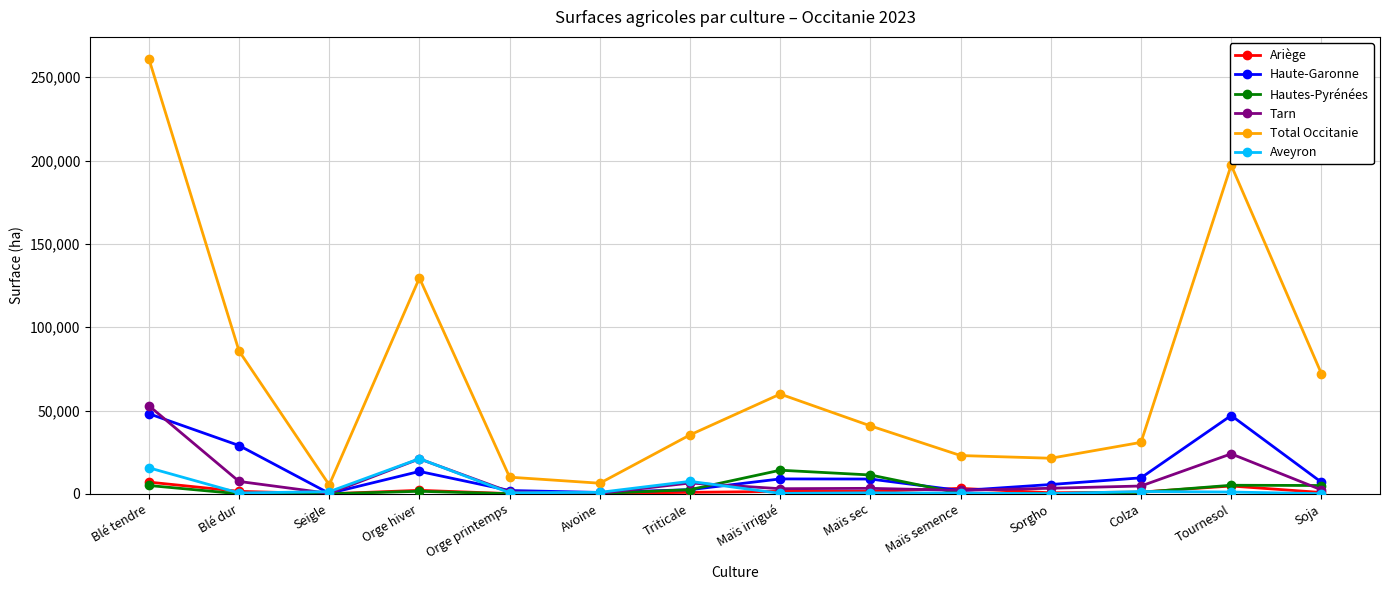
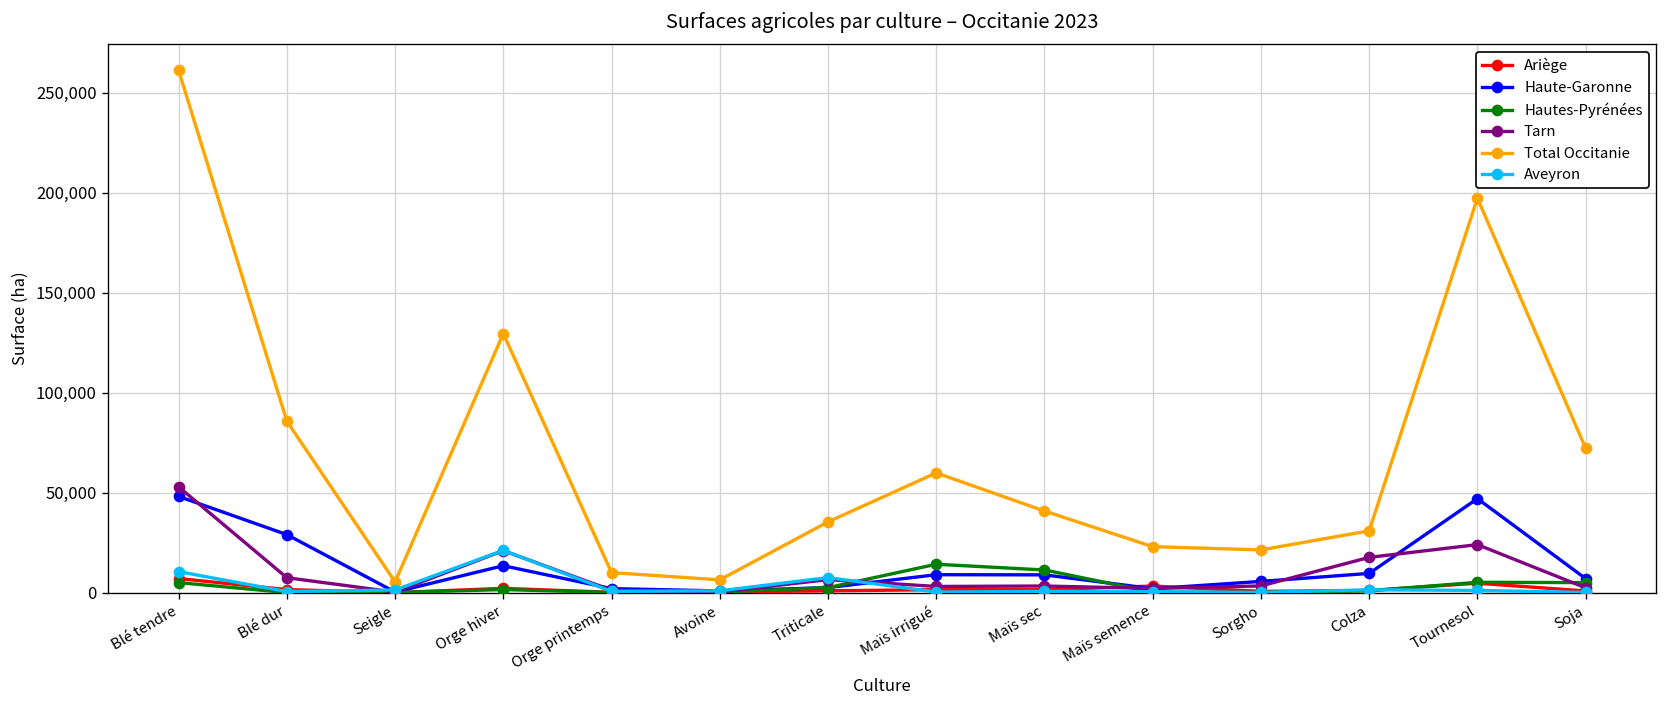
  {
    "Ariège": {
      "Blé tendre": "7,000",
      "Triticale": "1,000"
    },
    "Haute-Garonne": {
      "Blé tendre": "48,000",
      "Blé dur": "29,000",
      "Orge hiver": "13,000",
      "Maïs irrigué": "9,000",
      "Maïs sec": "9,000",
      "Sorgho": "6,000",
      "Colza": "10,000",
      "Tournesol": "47,000",
      "Soja": "7,000"
    },
    "Hautes-Pyrénées": {
      "Blé tendre": "5,000",
      "Maïs irrigué": "14,000",
      "Maïs sec": "11,000",
      "Soja": "5,000"
    },
    "Tarn": {
      "Blé tendre": "53,000",
      "Blé dur": "7,000",
      "Maïs irrigué": "3,000",
      "Maïs sec": "3,000",
      "Sorgho": "3,000",
-     "Colza": "5,000",
+     "Colza": "18,000",
      "Tournesol": "24,000",
      "Soja": "2,000"
    },
    "Total Occitanie": {
      "Blé tendre": "261,000",
      "Blé dur": "86,000",
      "Seigle": "5,000",
      "Orge hiver": "130,000",
      "Orge printemps": "10,000",
      "Avoine": "6,000",
      "Triticale": "35,000",
      "Maïs irrigué": "60,000",
      "Maïs sec": "41,000",
      "Maïs semence": "23,000",
      "Sorgho": "21,000",
      "Colza": "31,000",
      "Tournesol": "197,000",
      "Soja": "72,000"
    },
    "Aveyron": {
-     "Blé tendre": "16,000",
+     "Blé tendre": "10,000",
      "Tournesol": "1,000"
    }
  }
